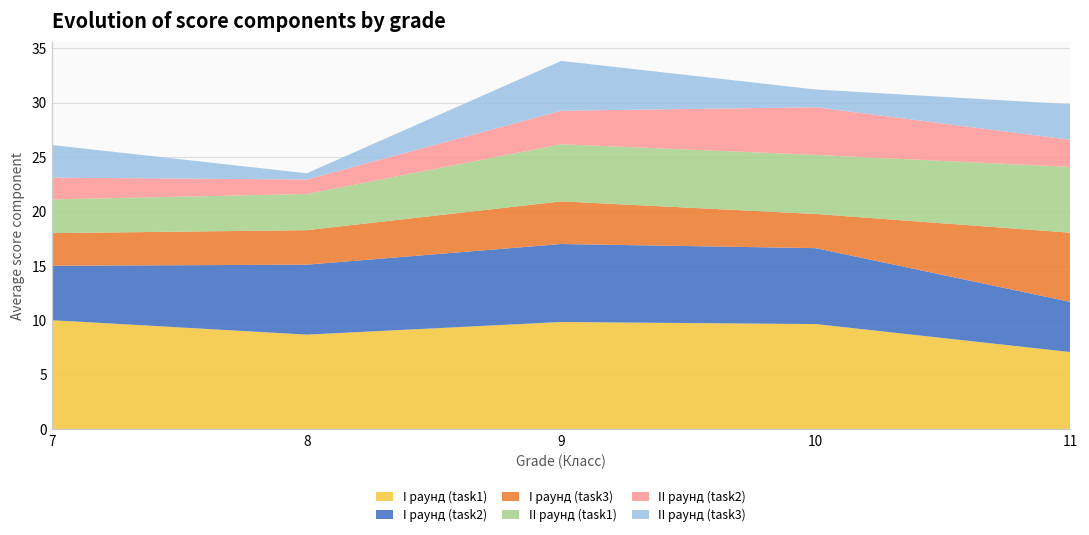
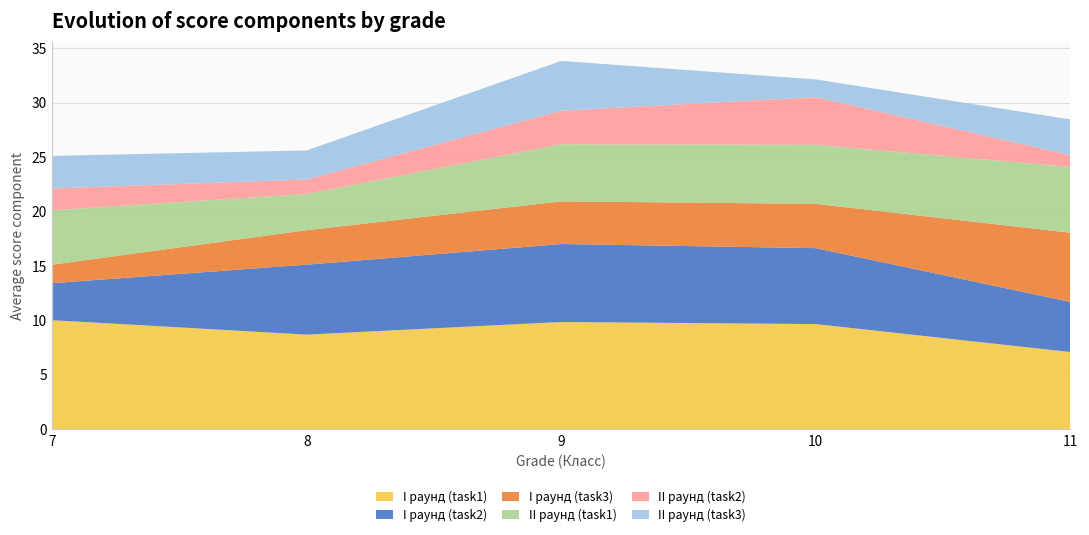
  {
    "I раунд (task1)": {
      "7": 10,
      "8": 9,
      "9": 10,
      "10": 10,
      "11": 7
    },
    "I раунд (task2)": {
-     "7": 5,
+     "7": 3,
      "8": 6,
      "9": 7,
      "10": 7,
      "11": 5
    },
    "I раунд (task3)": {
-     "7": 3,
+     "7": 2,
      "8": 3,
      "9": 4,
-     "10": 3,
+     "10": 4,
      "11": 6
    },
    "II раунд (task1)": {
-     "7": 3,
+     "7": 5,
      "8": 3,
      "9": 5,
      "10": 5,
      "11": 6
    },
    "II раунд (task2)": {
      "7": 2,
      "8": 1,
      "9": 3,
      "10": 4,
-     "11": 3
+     "11": 1
    },
    "II раунд (task3)": {
      "7": 3,
-     "8": 1,
+     "8": 3,
      "9": 5,
      "10": 2,
      "11": 3
    }
  }
